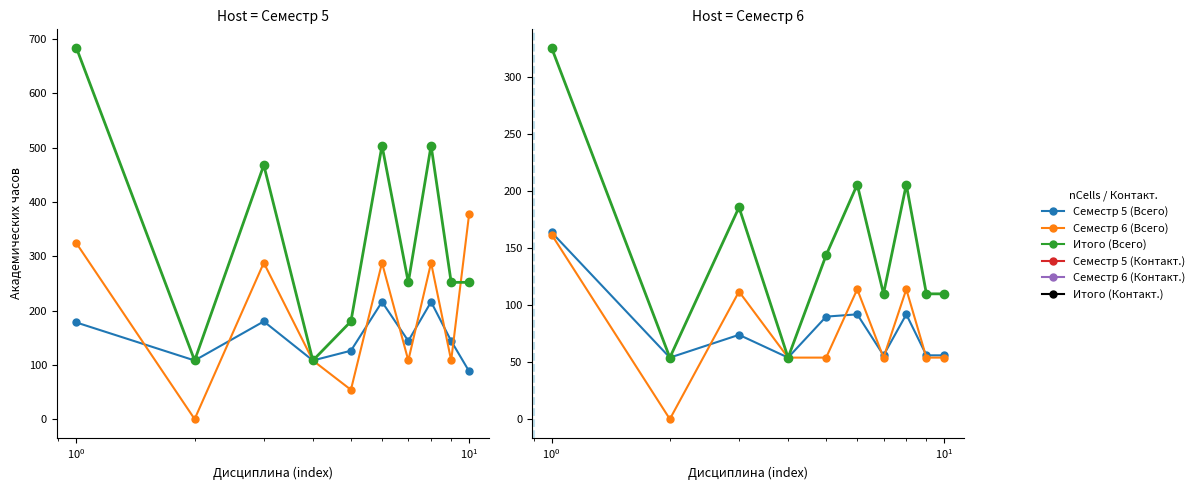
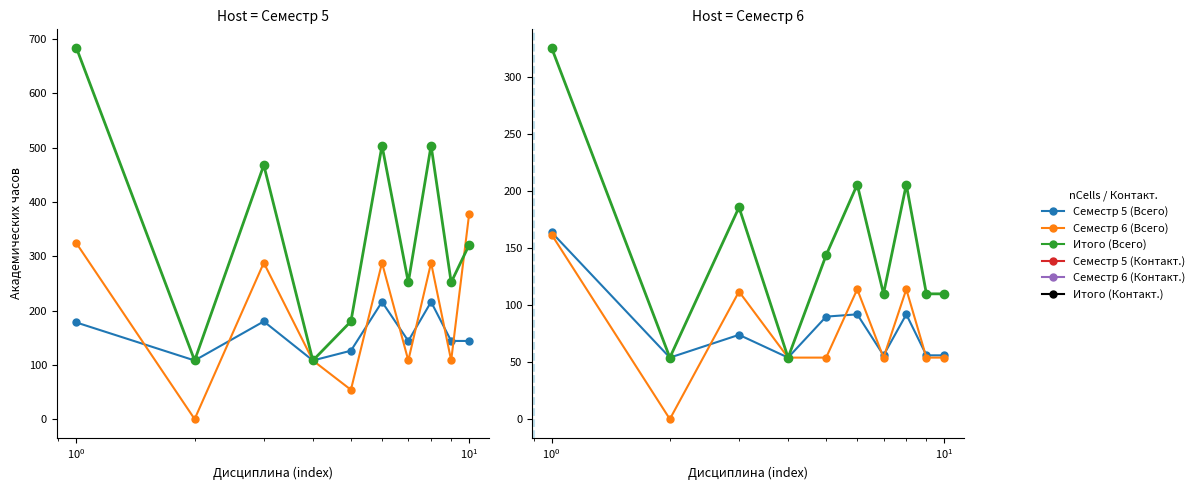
  {
    "Host = Семестр 5": {
      "Семестр 5 (Всего)": {
        "10^0": 180,
-       "10^1": 90
+       "10^1": 140
      },
      "Семестр 6 (Всего)": {
        "10^0": 320,
        "10^1": 380
      },
      "Итого (Всего)": {
        "10^0": 680,
-       "10^1": 250
+       "10^1": 320
      }
    }
  }
